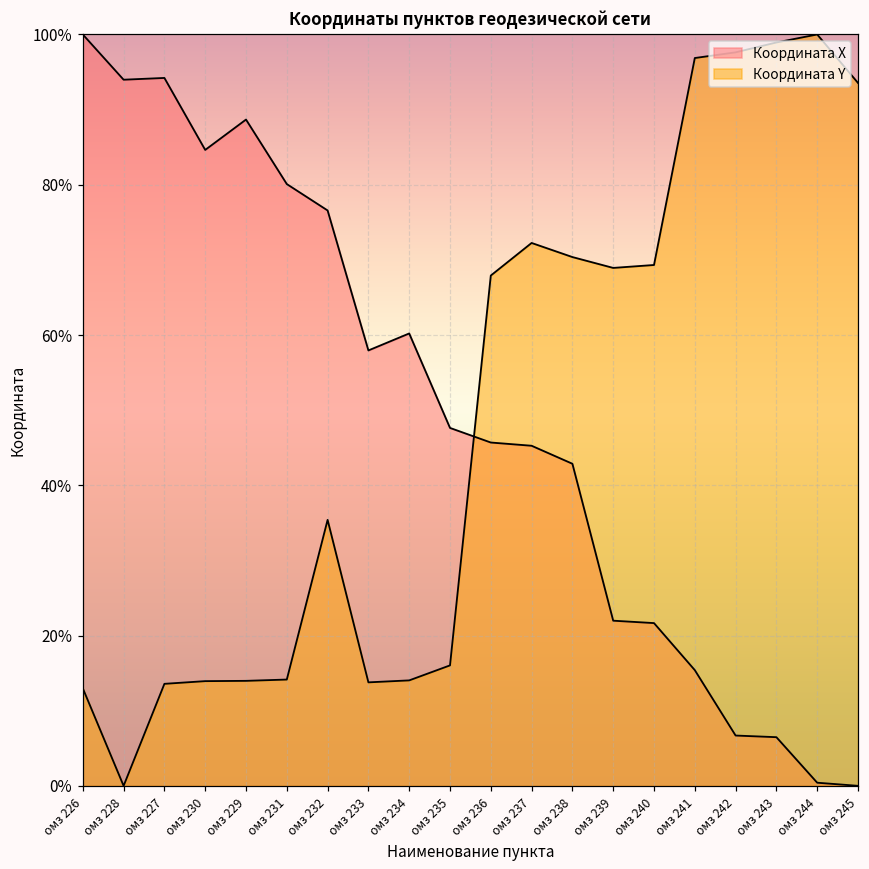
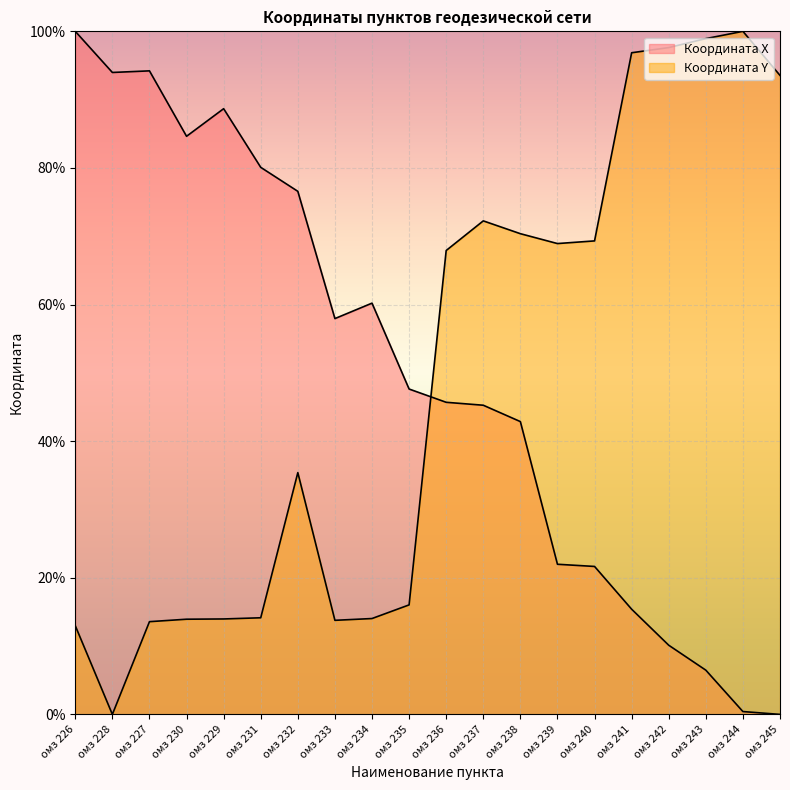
  {
    "Координата X": {
      "омз 226": "100%",
      "омз 228": "94%",
      "омз 227": "94%",
      "омз 230": "85%",
      "омз 229": "89%",
      "омз 231": "80%",
      "омз 232": "77%",
      "омз 233": "58%",
      "омз 234": "60%",
      "омз 235": "48%",
      "омз 236": "46%",
      "омз 237": "45%",
      "омз 238": "43%",
      "омз 239": "22%",
      "омз 240": "22%",
      "омз 241": "15%",
-     "омз 242": "7%",
+     "омз 242": "10%",
      "омз 243": "6%",
      "омз 244": "0%",
      "омз 245": "0%"
    },
    "Координата Y": {
      "омз 226": "13%",
      "омз 228": "0%",
      "омз 227": "14%",
      "омз 230": "14%",
      "омз 229": "14%",
      "омз 231": "14%",
      "омз 232": "35%",
      "омз 233": "14%",
      "омз 234": "14%",
      "омз 235": "16%",
      "омз 236": "68%",
      "омз 237": "72%",
      "омз 238": "70%",
      "омз 239": "69%",
      "омз 240": "69%",
      "омз 241": "97%",
      "омз 244": "100%",
      "омз 245": "94%"
    }
  }
